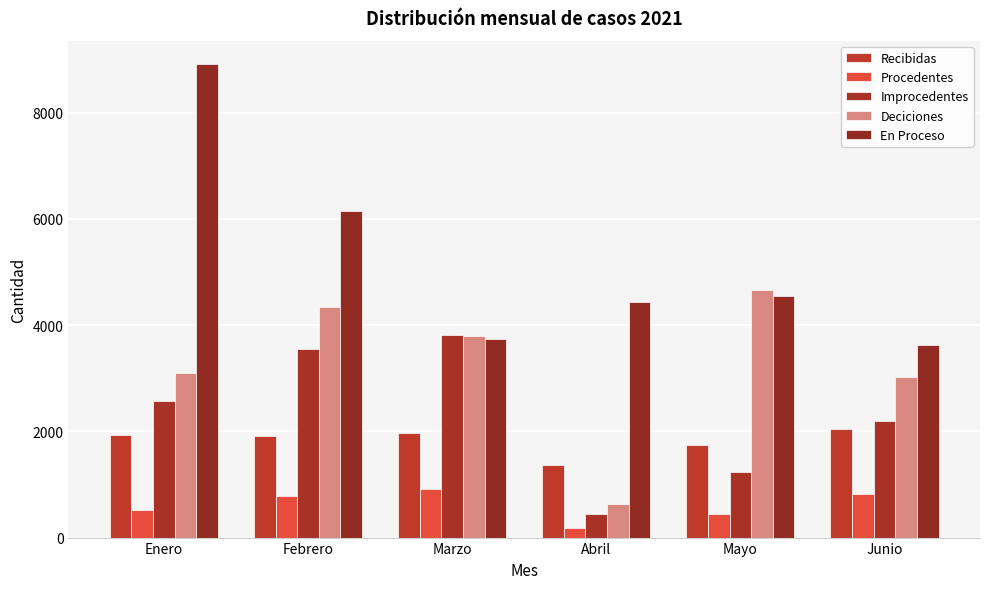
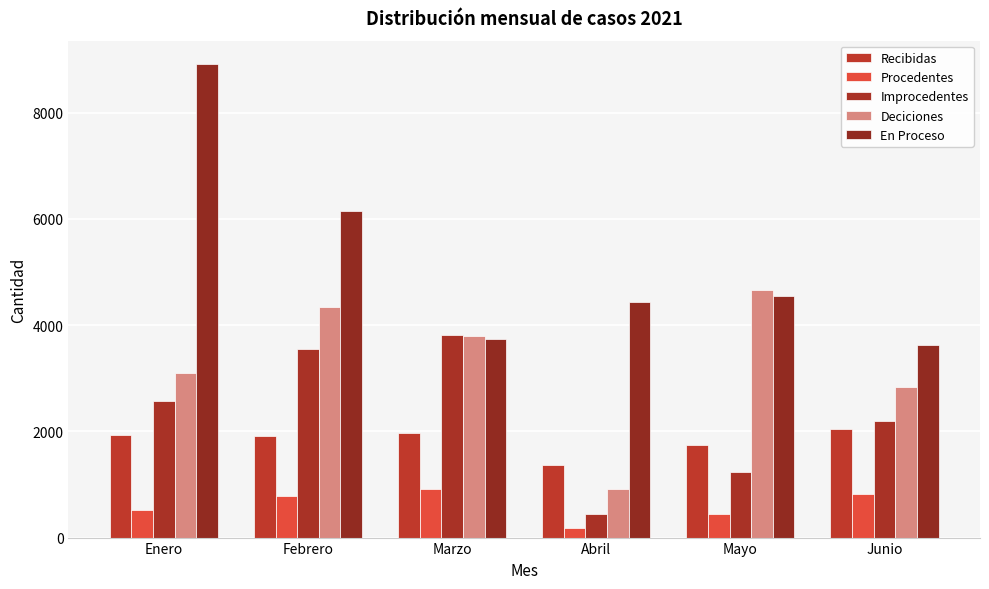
  {
    "Deciciones": {
      "Enero": 3100,
      "Febrero": 4300,
      "Marzo": 3800,
-     "Abril": 600,
+     "Abril": 900,
      "Mayo": 4700,
-     "Junio": 3000
+     "Junio": 2800
    }
  }
